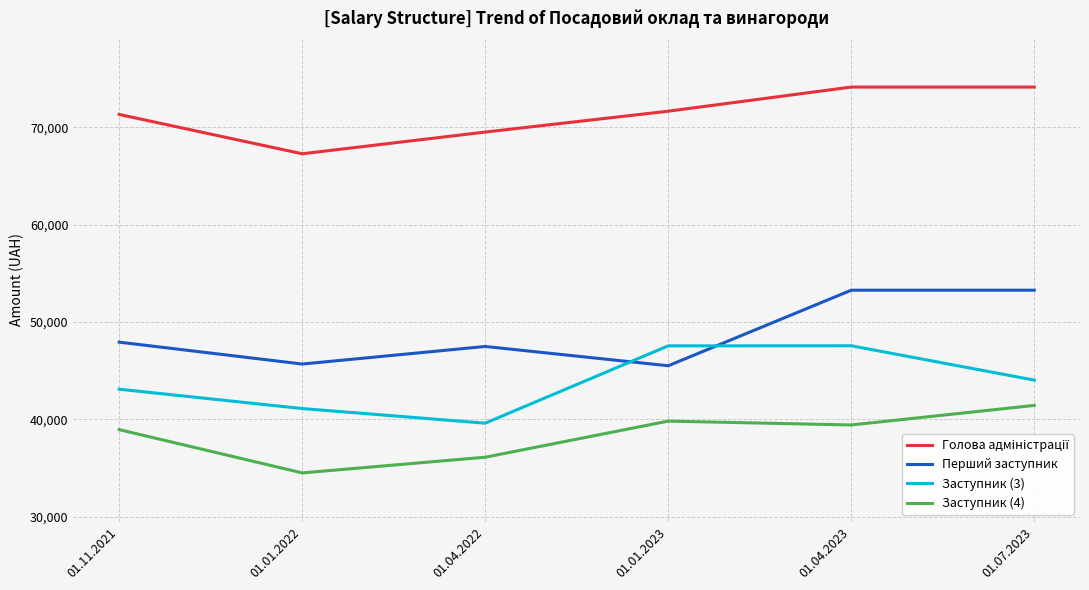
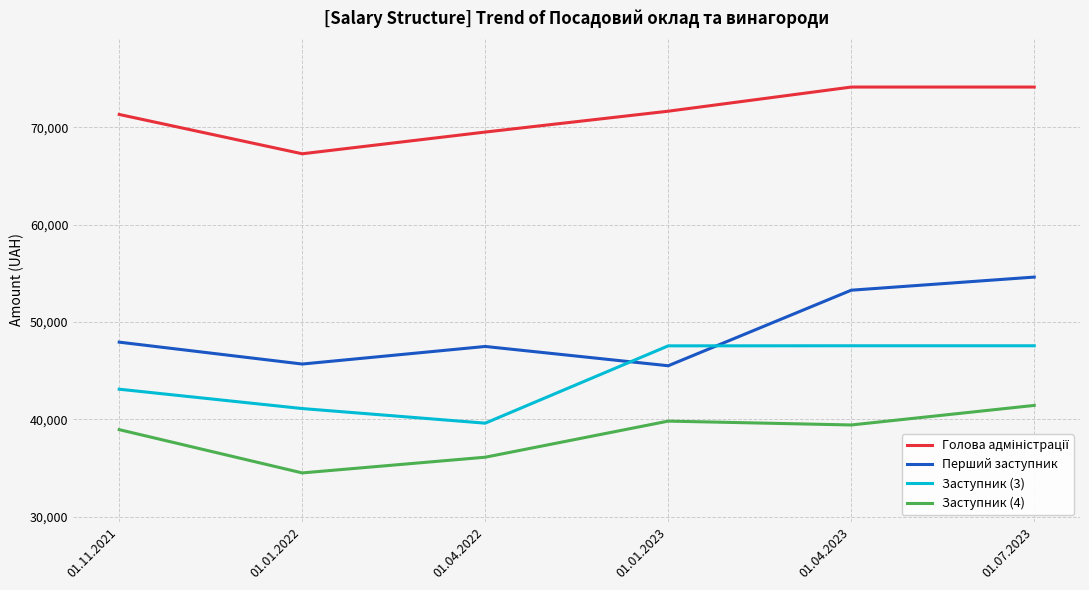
  {
    "Голова адміністрації": {
      "01.11.2021": "71,000",
      "01.01.2022": "67,000",
      "01.04.2022": "70,000",
      "01.01.2023": "72,000",
      "01.04.2023": "74,000",
      "01.07.2023": "74,000"
    },
    "Перший заступник": {
      "01.11.2021": "48,000",
      "01.01.2022": "46,000",
      "01.04.2022": "47,000",
      "01.01.2023": "46,000",
      "01.04.2023": "53,000",
-     "01.07.2023": "53,000"
+     "01.07.2023": "55,000"
    },
    "Заступник (3)": {
      "01.11.2021": "43,000",
      "01.01.2022": "41,000",
      "01.04.2022": "40,000",
      "01.01.2023": "48,000",
      "01.04.2023": "48,000",
-     "01.07.2023": "44,000"
+     "01.07.2023": "48,000"
    },
    "Заступник (4)": {
      "01.11.2021": "39,000",
      "01.01.2022": "35,000",
      "01.04.2022": "36,000",
      "01.01.2023": "40,000",
      "01.04.2023": "39,000",
      "01.07.2023": "41,000"
    }
  }
